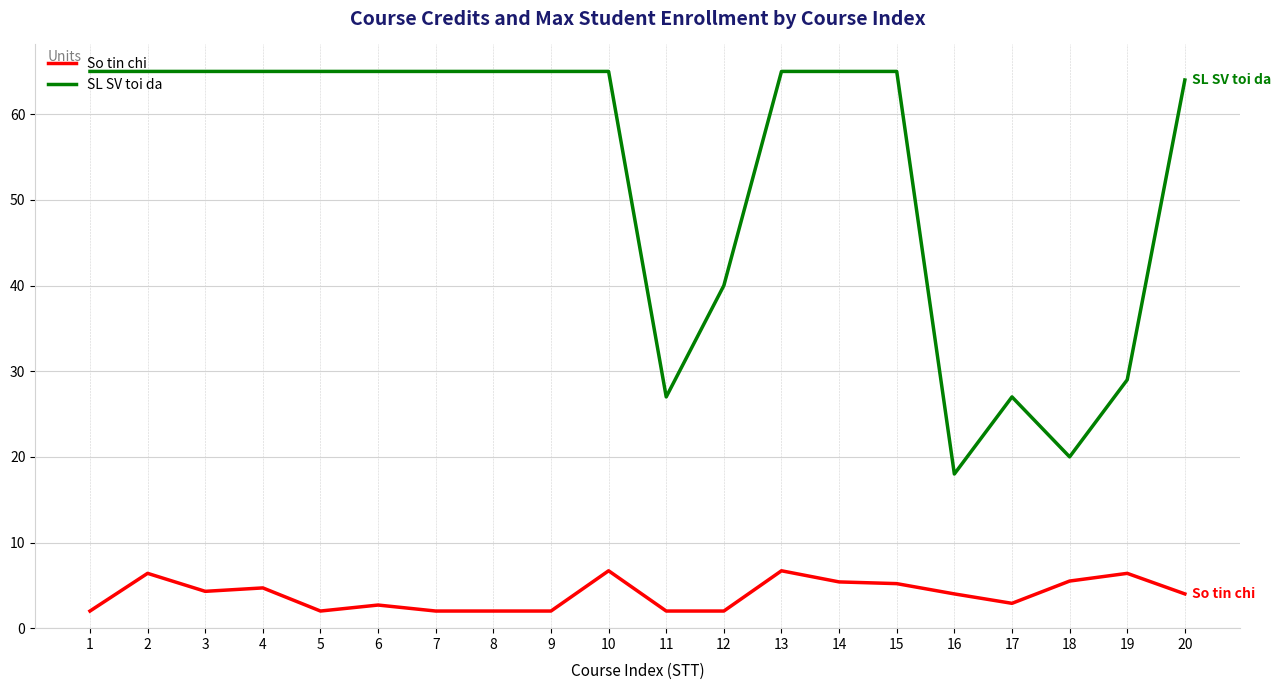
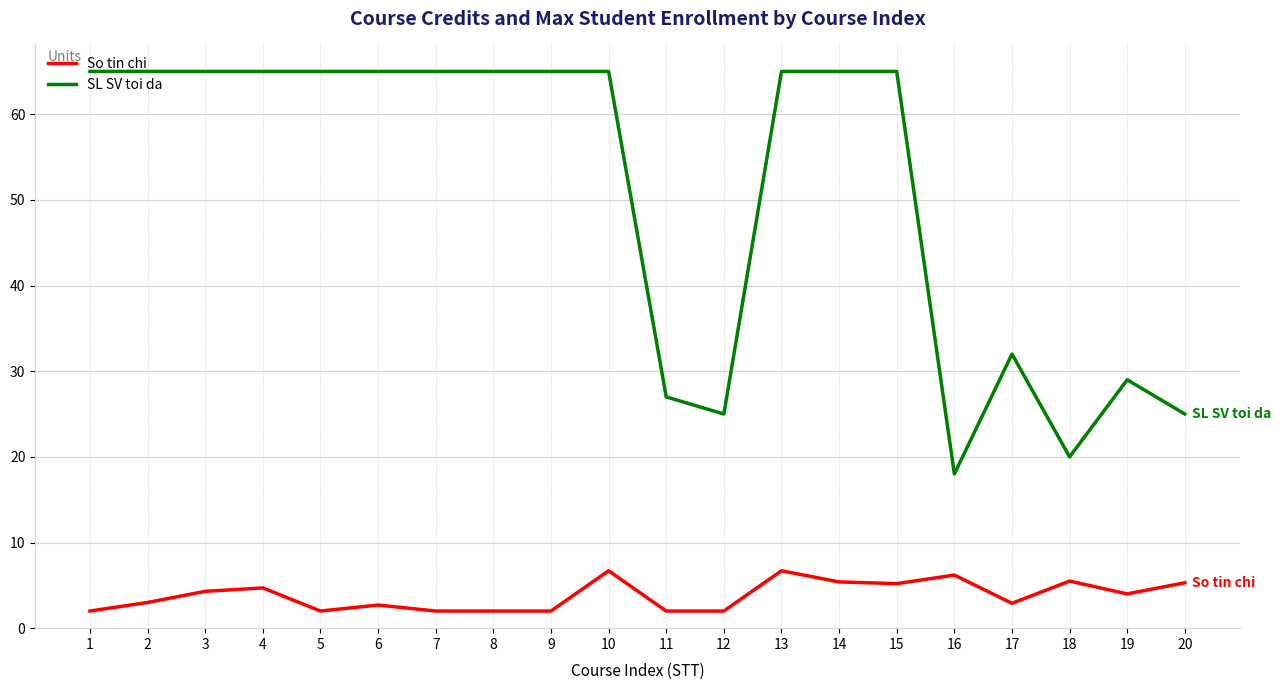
  {
    "So tin chi": {
      "1": 2,
-     "2": 6,
+     "2": 3,
      "3": 4,
      "4": 5,
      "5": 2,
      "6": 3,
      "7": 2,
      "8": 2,
      "9": 2,
      "10": 7,
      "11": 2,
      "12": 2,
      "13": 7,
      "14": 5,
      "15": 5,
-     "16": 4,
+     "16": 6,
      "17": 3,
      "18": 6,
-     "19": 6,
-     "20": 4
+     "19": 4,
+     "20": 5
    },
    "SL SV toi da": {
      "1": 65,
      "2": 65,
      "3": 65,
      "4": 65,
      "5": 65,
      "6": 65,
      "7": 65,
      "8": 65,
      "9": 65,
      "10": 65,
      "11": 27,
-     "12": 40,
+     "12": 25,
      "13": 65,
      "14": 65,
      "15": 65,
      "16": 18,
-     "17": 27,
+     "17": 32,
      "18": 20,
      "19": 29,
-     "20": 64
+     "20": 25
    }
  }
